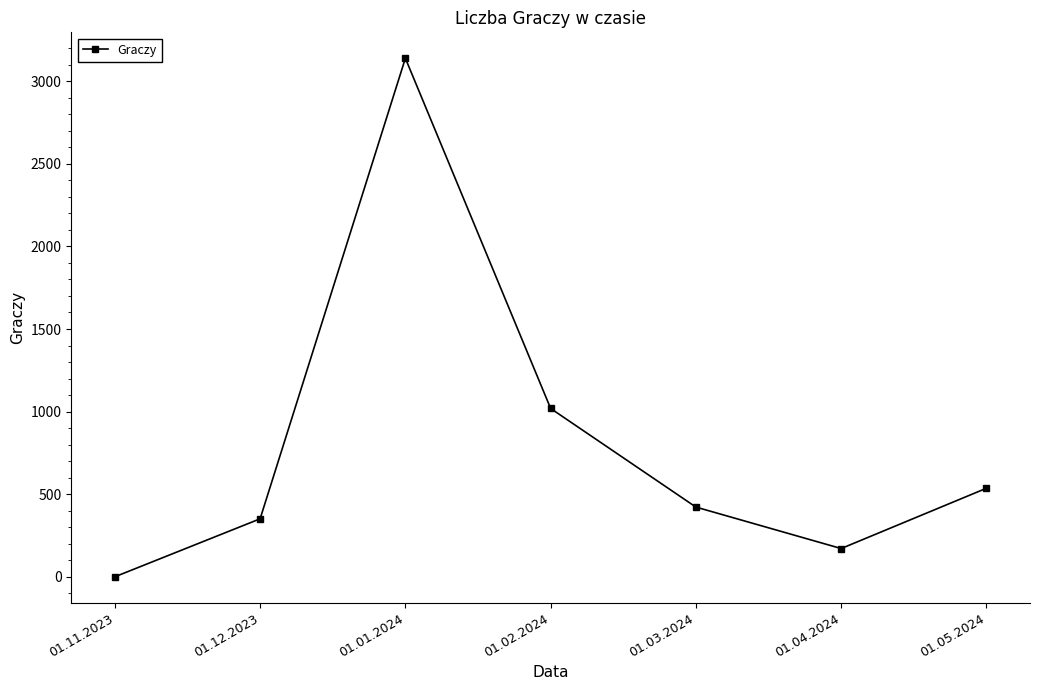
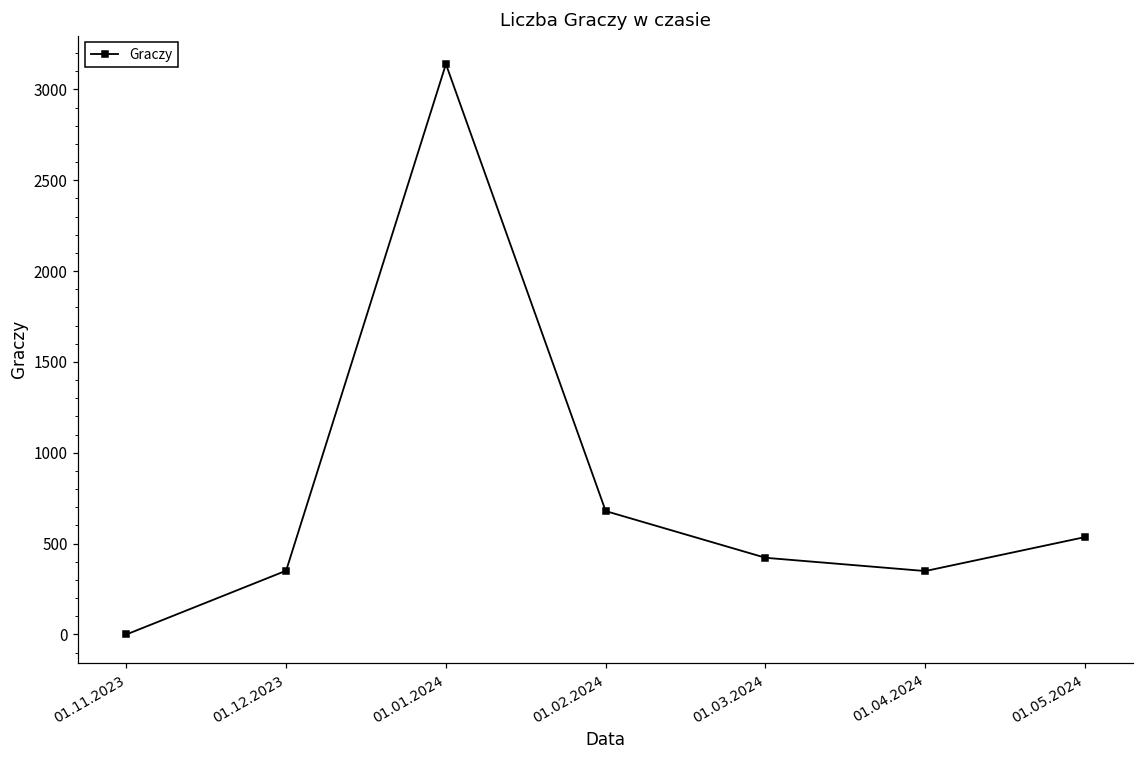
  {
    "01.11.2023": 0,
    "01.12.2023": 350,
    "01.01.2024": 3140,
-   "01.02.2024": 1020,
+   "01.02.2024": 680,
    "01.03.2024": 420,
-   "01.04.2024": 170,
+   "01.04.2024": 350,
    "01.05.2024": 540
  }
